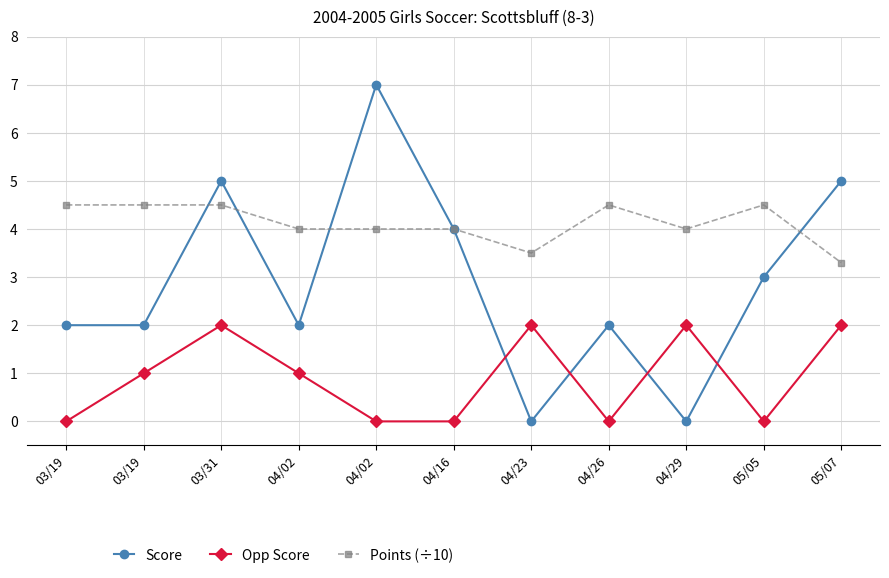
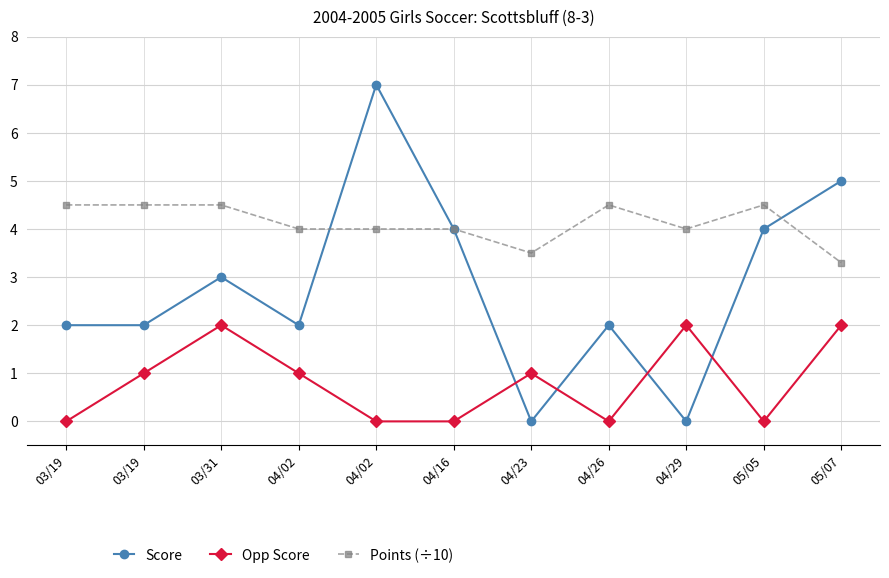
  {
    "Score": {
-     "03/31": 5,
+     "03/31": 3,
      "04/23": 0,
      "04/26": 2,
      "04/29": 0,
-     "05/05": 3,
+     "05/05": 4,
      "05/07": 5
    },
    "Opp Score": {
      "03/31": 2,
      "04/16": 0,
-     "04/23": 2,
+     "04/23": 1,
      "04/26": 0,
      "04/29": 2,
      "05/05": 0,
      "05/07": 2
    },
    "Points (÷10)": {
      "03/31": 4.5,
      "04/23": 3.5,
      "04/26": 4.5,
      "04/29": 4,
      "05/05": 4.5,
      "05/07": 3.3
    }
  }
